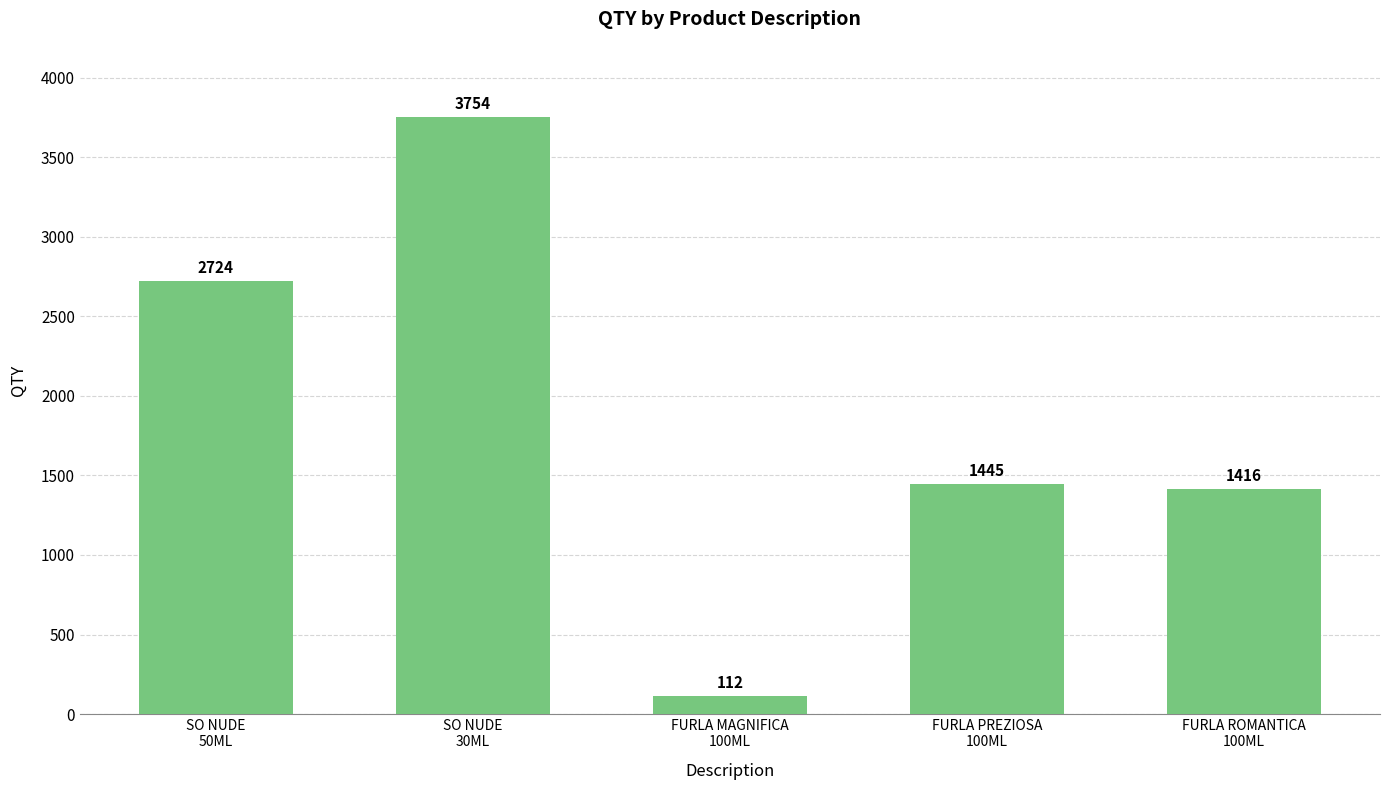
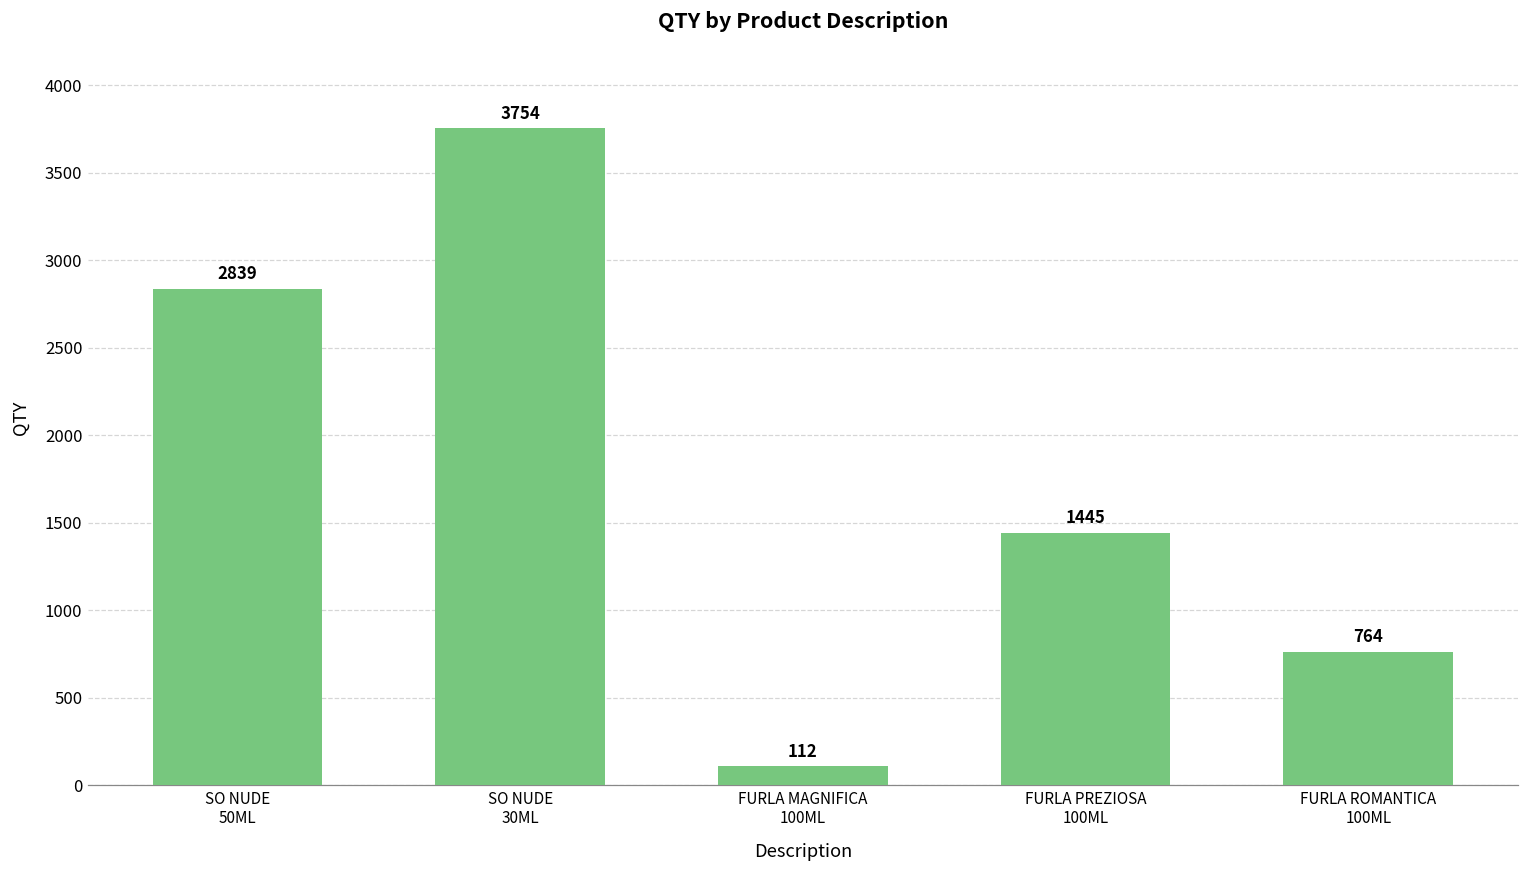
  {
-   "SO NUDE 50ML": 2724,
+   "SO NUDE 50ML": 2839,
    "SO NUDE 30ML": 3754,
    "FURLA MAGNIFICA 100ML": 112,
    "FURLA PREZIOSA 100ML": 1445,
-   "FURLA ROMANTICA 100ML": 1416
+   "FURLA ROMANTICA 100ML": 764
  }
